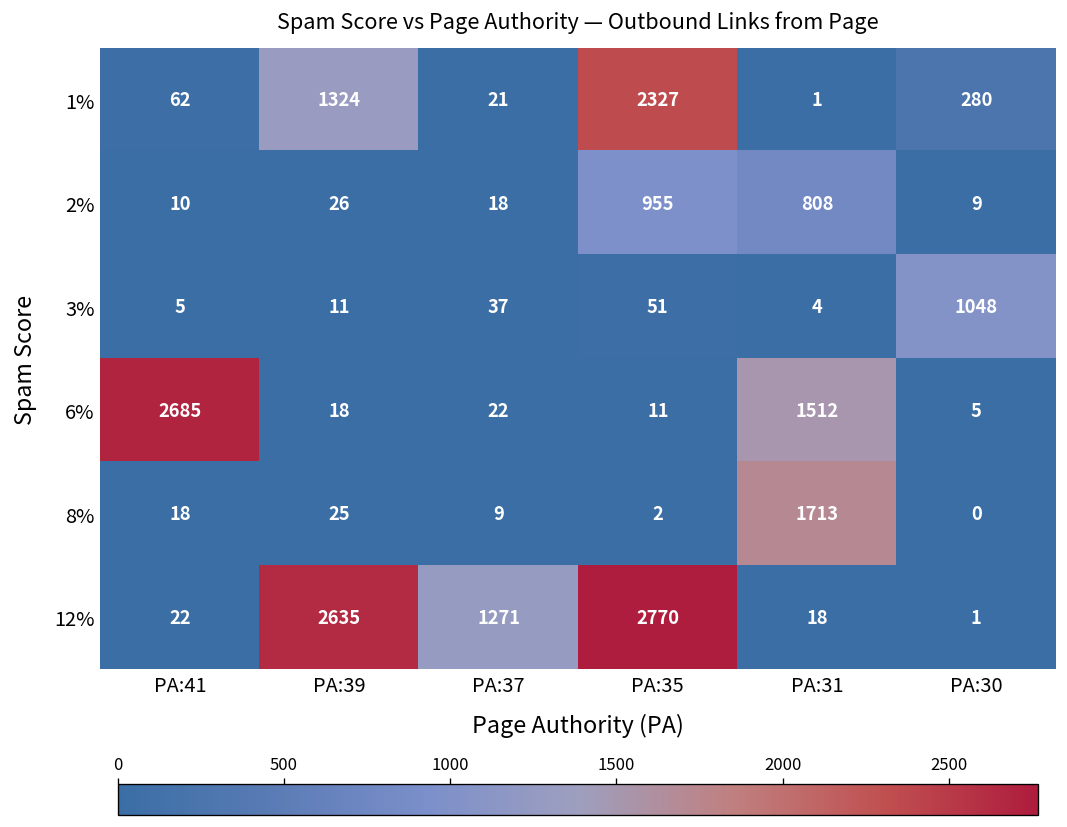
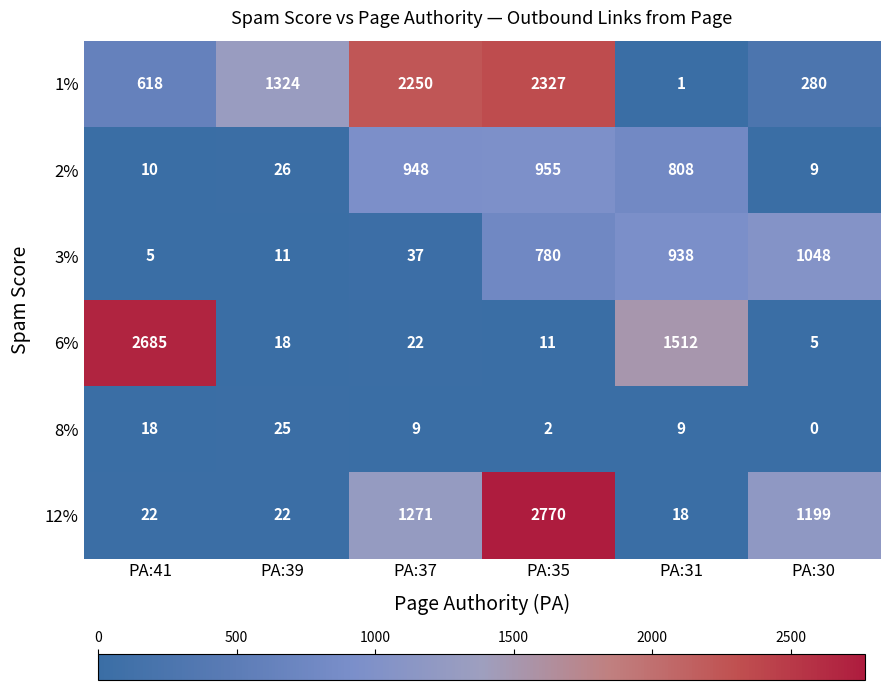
  {
    "1%": {
-     "PA:41": 62,
+     "PA:41": 618,
      "PA:39": 1324,
-     "PA:37": 21,
+     "PA:37": 2250,
      "PA:35": 2327,
      "PA:31": 1,
      "PA:30": 280
    },
    "2%": {
      "PA:41": 10,
      "PA:39": 26,
-     "PA:37": 18,
+     "PA:37": 948,
      "PA:35": 955,
      "PA:31": 808,
      "PA:30": 9
    },
    "3%": {
      "PA:41": 5,
      "PA:39": 11,
      "PA:37": 37,
-     "PA:35": 51,
-     "PA:31": 4,
+     "PA:35": 780,
+     "PA:31": 938,
      "PA:30": 1048
    },
    "6%": {
      "PA:41": 2685,
      "PA:39": 18,
      "PA:37": 22,
      "PA:35": 11,
      "PA:31": 1512,
      "PA:30": 5
    },
    "8%": {
      "PA:41": 18,
      "PA:39": 25,
      "PA:37": 9,
      "PA:35": 2,
-     "PA:31": 1713,
+     "PA:31": 9,
      "PA:30": 0
    },
    "12%": {
      "PA:41": 22,
-     "PA:39": 2635,
+     "PA:39": 22,
      "PA:37": 1271,
      "PA:35": 2770,
      "PA:31": 18,
-     "PA:30": 1
+     "PA:30": 1199
    }
  }
